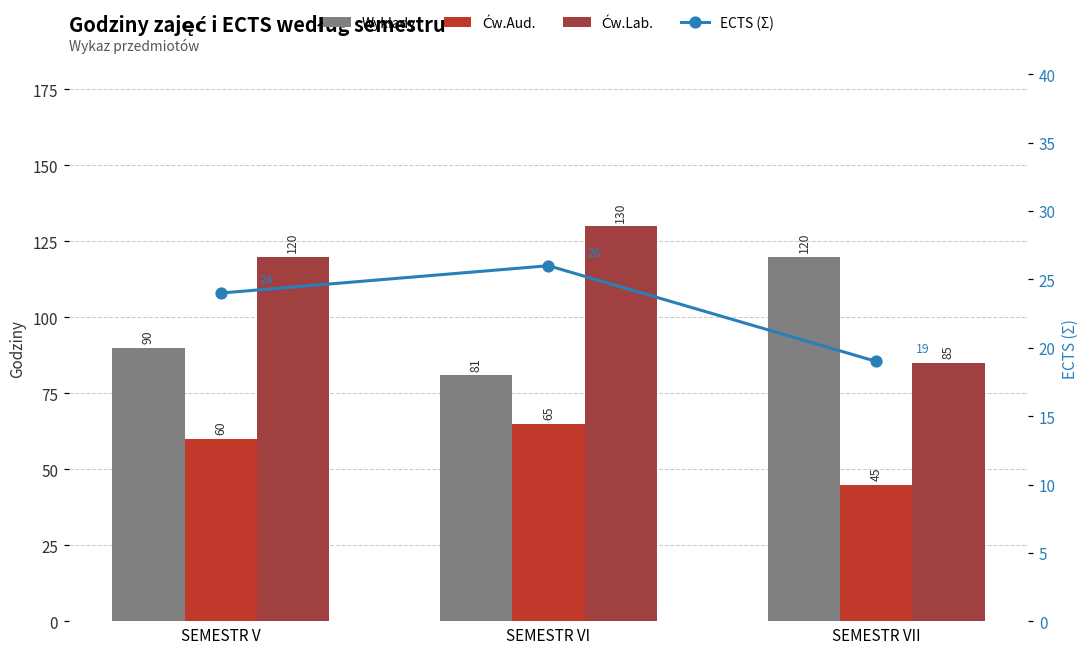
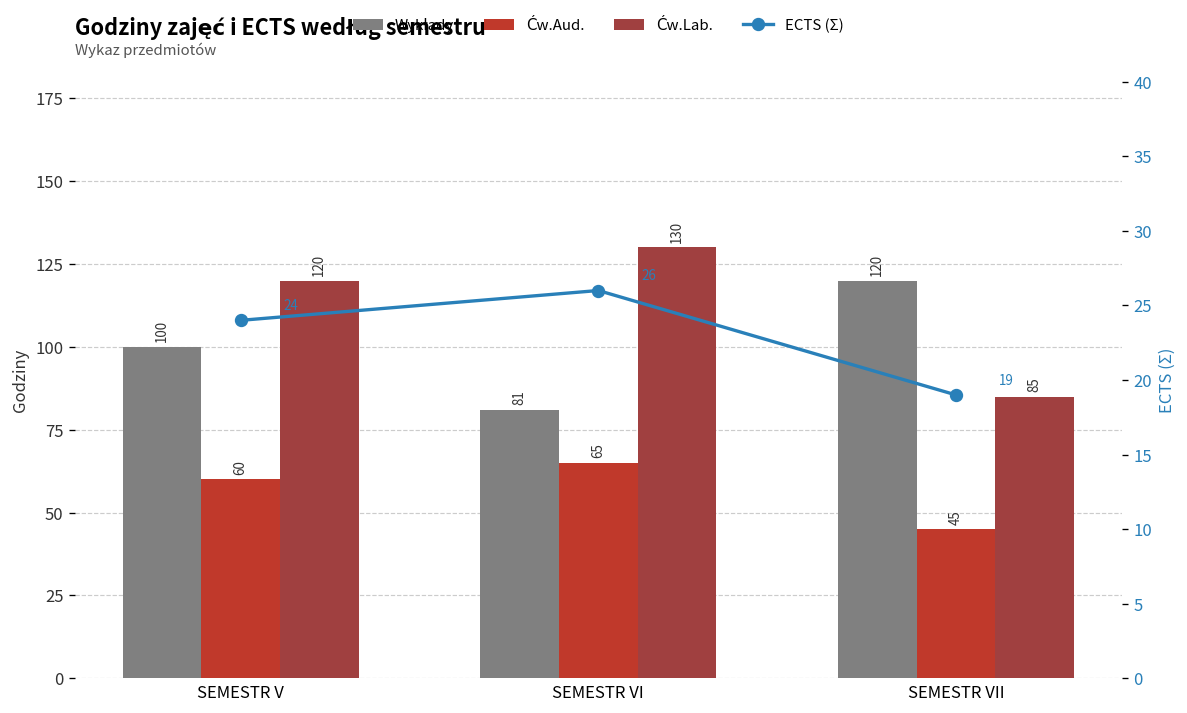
  {
    "Wykłady": {
-     "SEMESTR V": 90,
+     "SEMESTR V": 100,
      "SEMESTR VI": 81,
      "SEMESTR VII": 120
    }
  }
